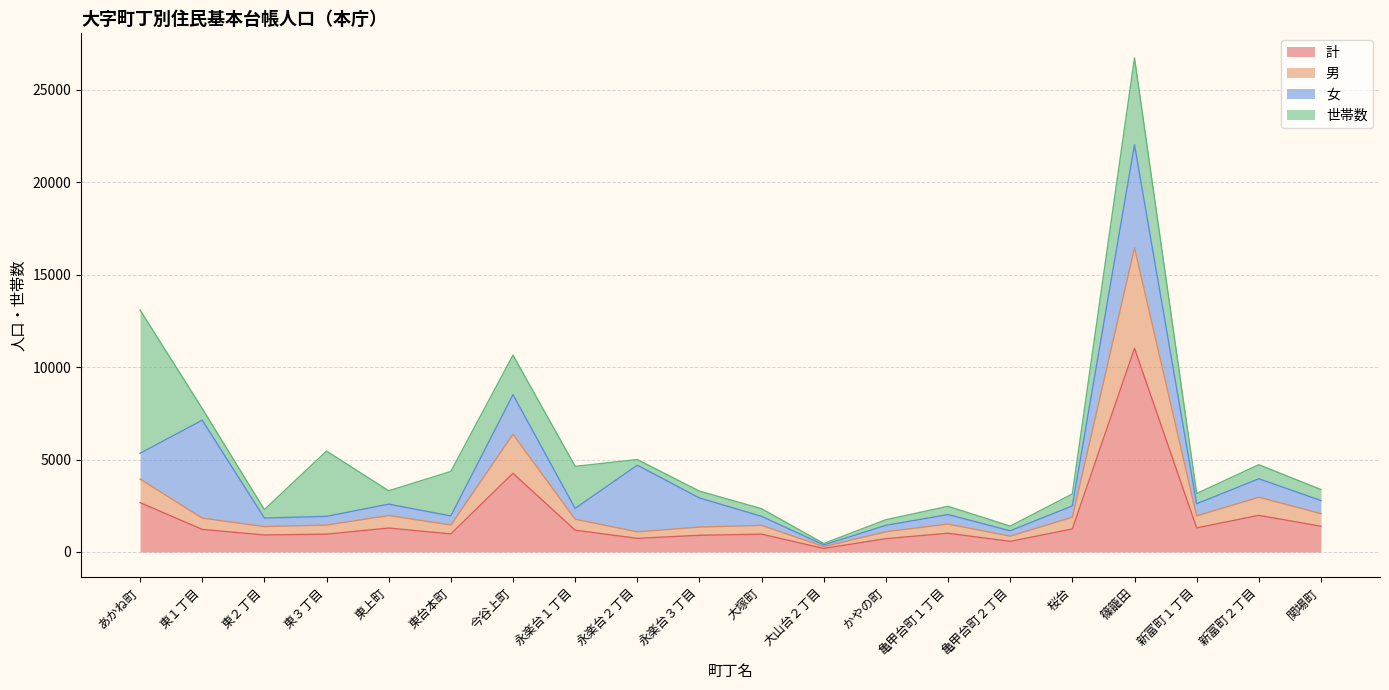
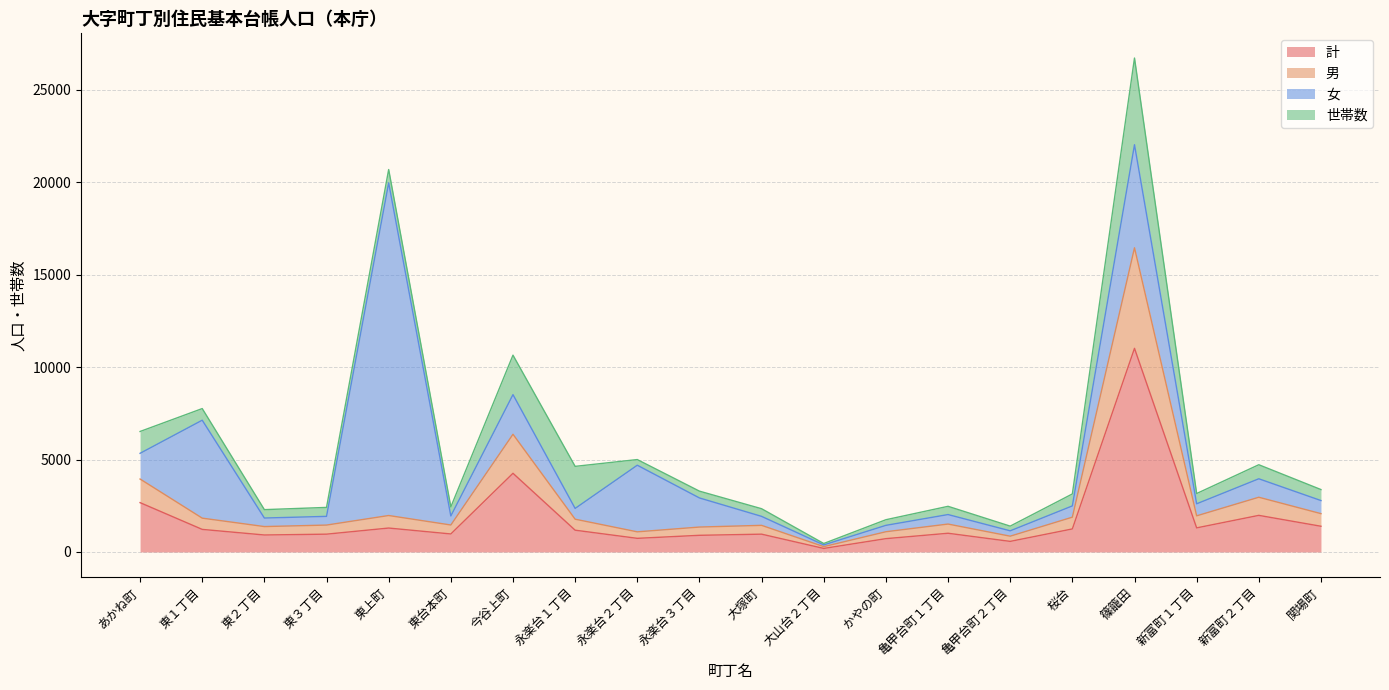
  {
    "女": {
      "あかね町": 1400,
      "東１丁目": 5300,
      "東２丁目": 500,
      "東３丁目": 500,
-     "東上町": 600,
+     "東上町": 18000,
      "東台本町": 500,
      "今谷上町": 2100,
      "永楽台１丁目": 600,
      "永楽台２丁目": 3600,
      "永楽台３丁目": 1600,
      "大塚町": 500,
      "かやの町": 300,
      "亀甲台町１丁目": 500,
      "亀甲台町２丁目": 300,
      "桜台": 600,
      "篠籠田": 5600,
      "新富町１丁目": 700,
      "新富町２丁目": 1000,
      "関場町": 700
    },
    "世帯数": {
-     "あかね町": 7800,
+     "あかね町": 1200,
      "東１丁目": 600,
      "東２丁目": 500,
-     "東３丁目": 3500,
+     "東３丁目": 500,
      "東上町": 700,
-     "東台本町": 2400,
+     "東台本町": 500,
      "今谷上町": 2100,
      "永楽台１丁目": 2300,
      "永楽台２丁目": 300,
      "永楽台３丁目": 400,
      "大塚町": 400,
      "かやの町": 300,
      "亀甲台町１丁目": 400,
      "亀甲台町２丁目": 300,
      "桜台": 600,
      "篠籠田": 4700,
      "新富町１丁目": 600,
      "新富町２丁目": 800,
      "関場町": 600
    }
  }
